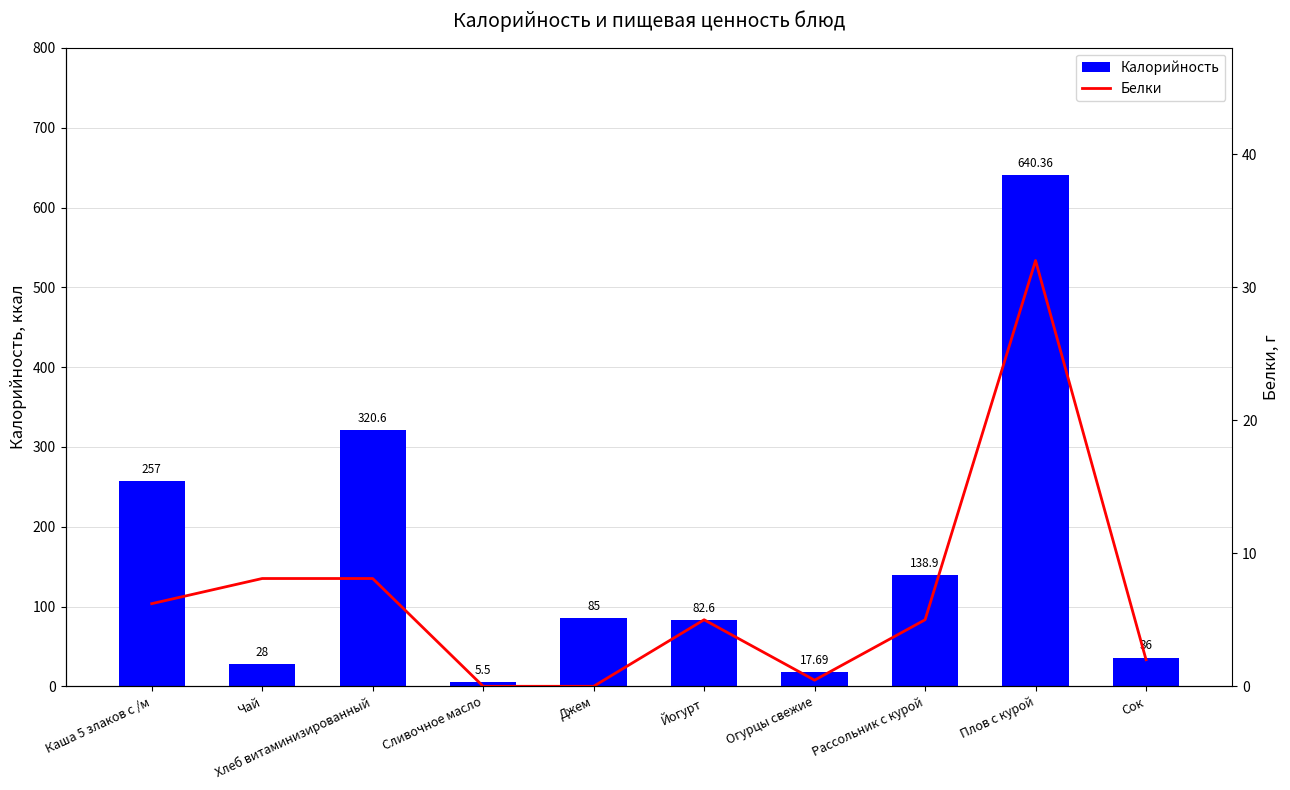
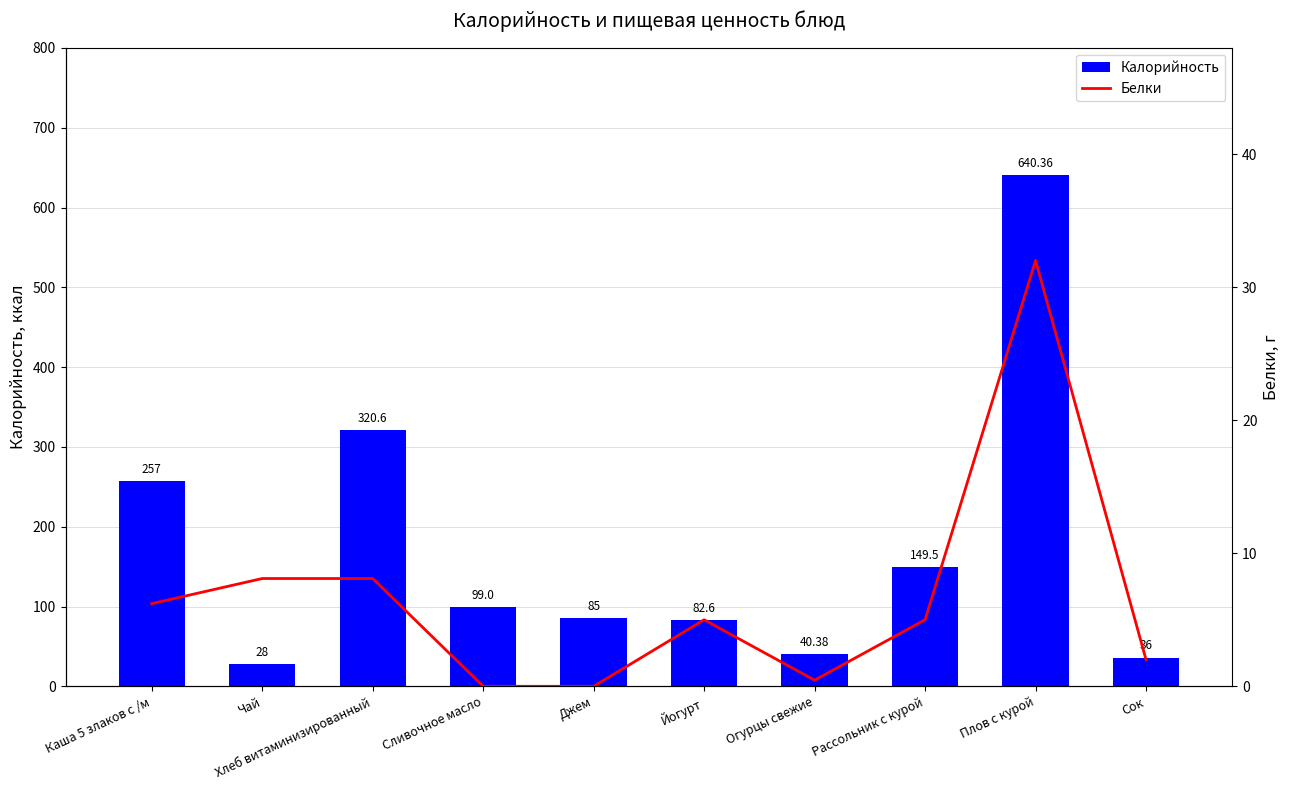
  {
    "Калорийность": {
      "Каша 5 злаков с /м": 257,
      "Чай": 28,
      "Хлеб витаминизированный": 320.6,
-     "Сливочное масло": 5.5,
+     "Сливочное масло": 99.0,
      "Джем": 85,
      "Йогурт": 82.6,
-     "Огурцы свежие": 17.69,
-     "Рассольник с курой": 138.9,
+     "Огурцы свежие": 40.38,
+     "Рассольник с курой": 149.5,
      "Плов с курой": 640.36,
      "Сок": 36
    }
  }
